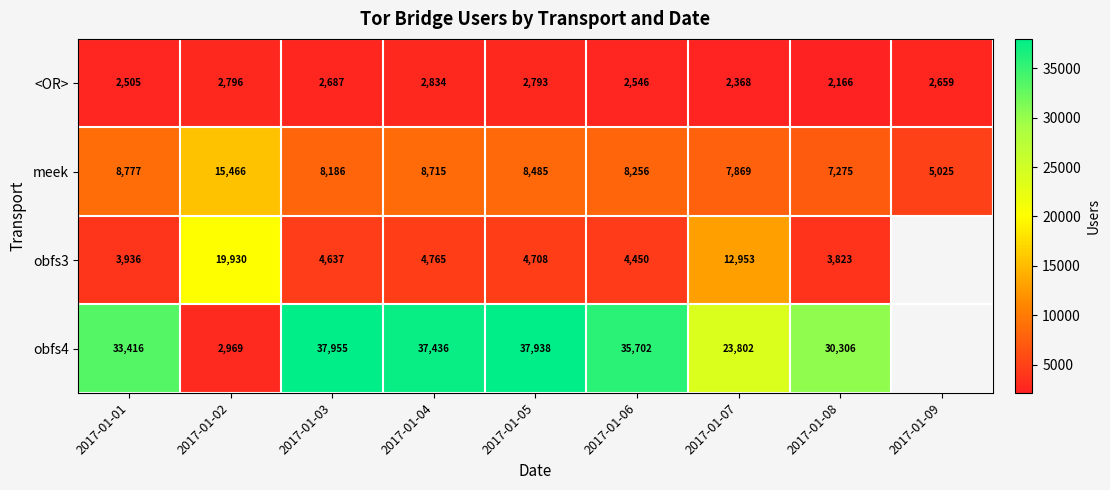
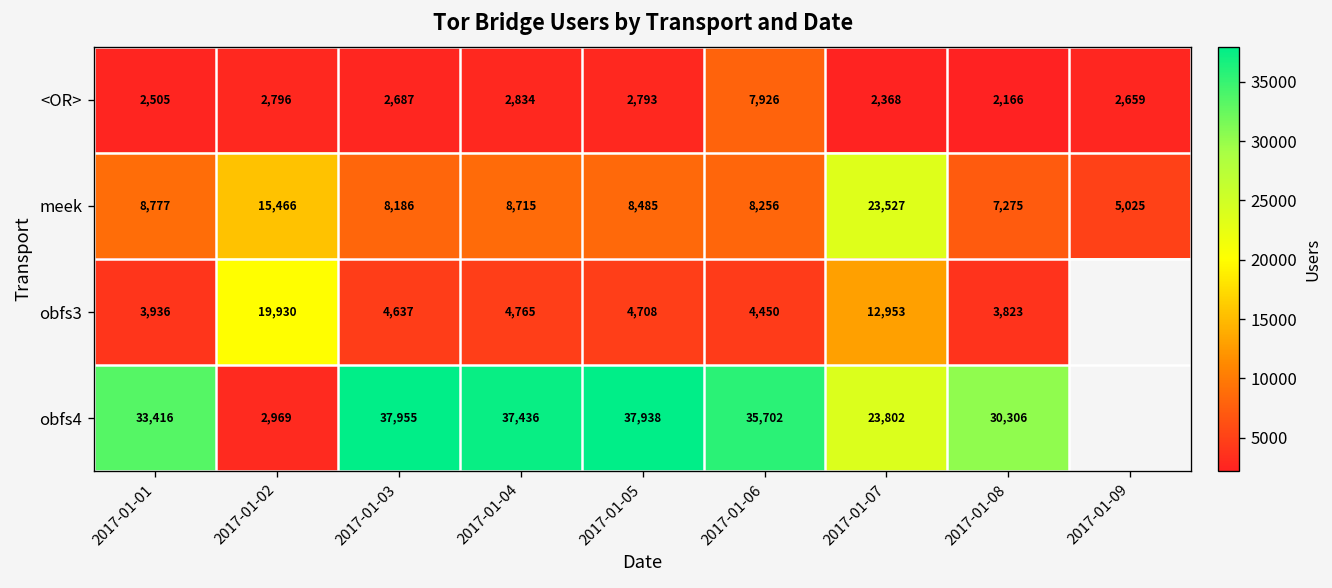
  {
    "<OR>": {
      "2017-01-01": "2,505",
      "2017-01-02": "2,796",
      "2017-01-03": "2,687",
      "2017-01-04": "2,834",
      "2017-01-05": "2,793",
-     "2017-01-06": "2,546",
+     "2017-01-06": "7,926",
      "2017-01-07": "2,368",
      "2017-01-08": "2,166",
      "2017-01-09": "2,659"
    },
    "meek": {
      "2017-01-01": "8,777",
      "2017-01-02": "15,466",
      "2017-01-03": "8,186",
      "2017-01-04": "8,715",
      "2017-01-05": "8,485",
      "2017-01-06": "8,256",
-     "2017-01-07": "7,869",
+     "2017-01-07": "23,527",
      "2017-01-08": "7,275",
      "2017-01-09": "5,025"
    },
    "obfs3": {
      "2017-01-01": "3,936",
      "2017-01-02": "19,930",
      "2017-01-03": "4,637",
      "2017-01-04": "4,765",
      "2017-01-05": "4,708",
      "2017-01-06": "4,450",
      "2017-01-07": "12,953",
      "2017-01-08": "3,823"
    },
    "obfs4": {
      "2017-01-01": "33,416",
      "2017-01-02": "2,969",
      "2017-01-03": "37,955",
      "2017-01-04": "37,436",
      "2017-01-05": "37,938",
      "2017-01-06": "35,702",
      "2017-01-07": "23,802",
      "2017-01-08": "30,306"
    }
  }
